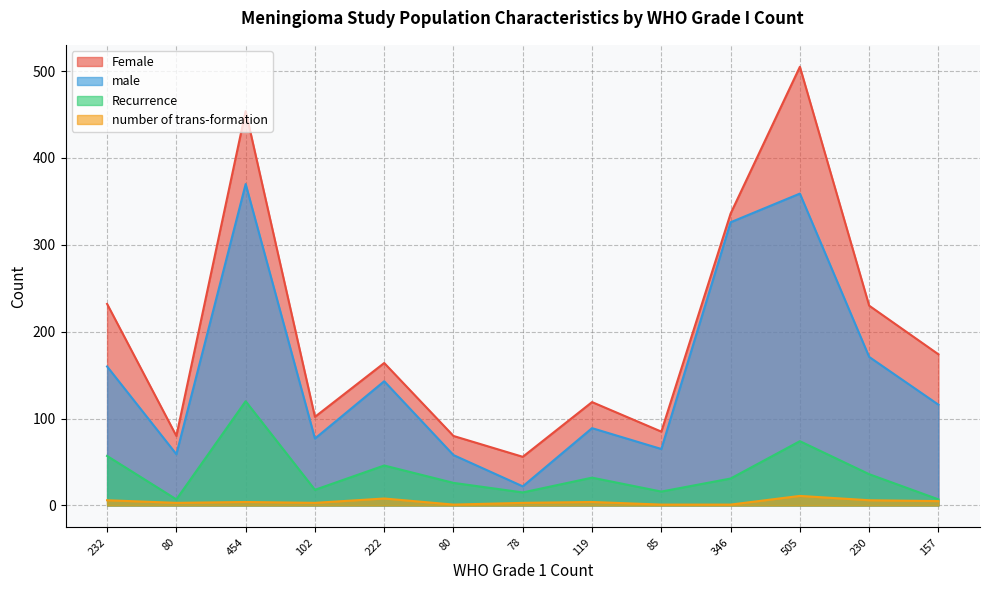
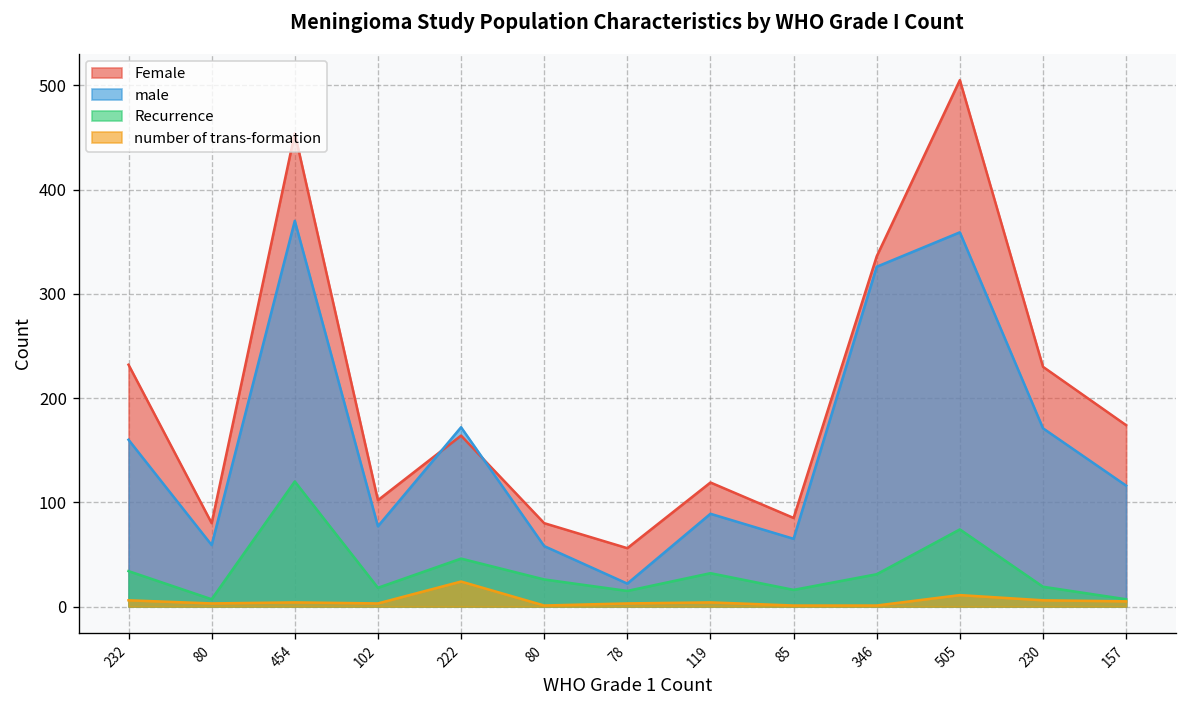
  {
    "Female": {
      "232": 230,
      "102": 100,
      "222": 160,
      "78": 60,
      "119": 120,
      "85": 90,
      "346": 340,
      "505": 510,
      "230": 230,
      "157": 170
    },
    "male": {
      "232": 160,
      "454": 370,
      "102": 80,
-     "222": 140,
+     "222": 170,
      "78": 20,
      "119": 90,
      "85": 70,
      "346": 330,
      "505": 360,
      "230": 170,
      "157": 120
    },
    "Recurrence": {
-     "232": 60,
+     "232": 30,
      "454": 120,
      "102": 20,
      "222": 50,
      "78": 20,
      "119": 30,
      "85": 20,
      "346": 30,
      "505": 70,
-     "230": 40
+     "230": 20
    },
    "number of trans-formation": {
      "232": 10,
      "454": 0,
      "102": 0,
-     "222": 10,
+     "222": 20,
      "78": 0,
      "119": 0,
      "85": 0,
      "346": 0,
      "505": 10,
      "230": 10
    }
  }
